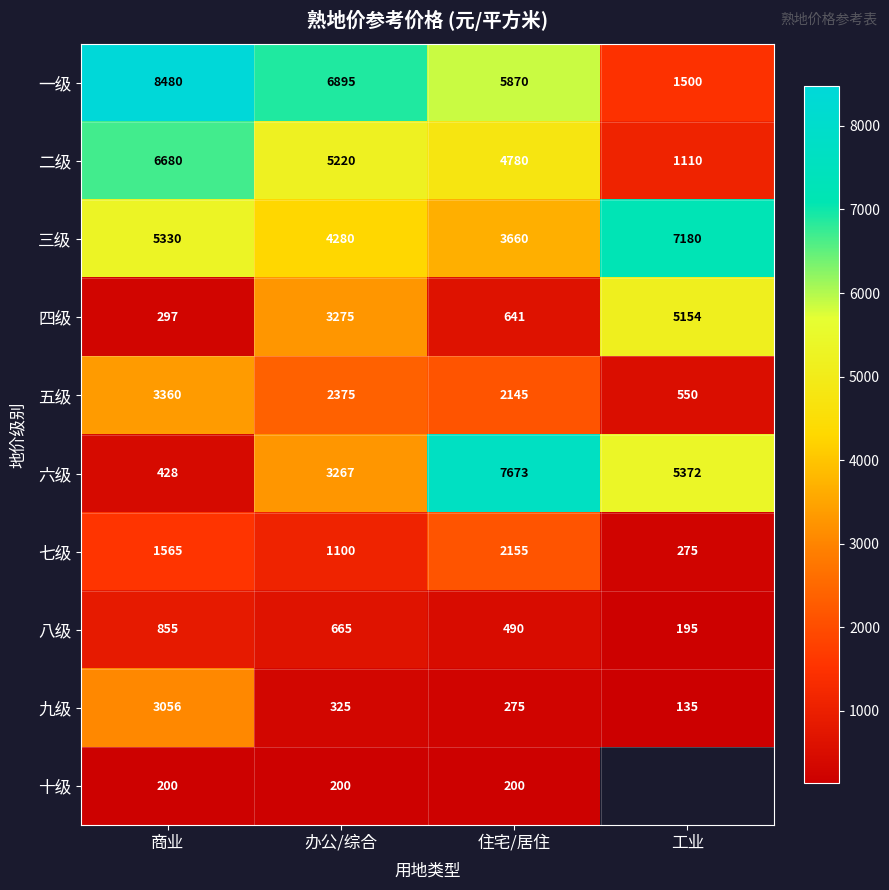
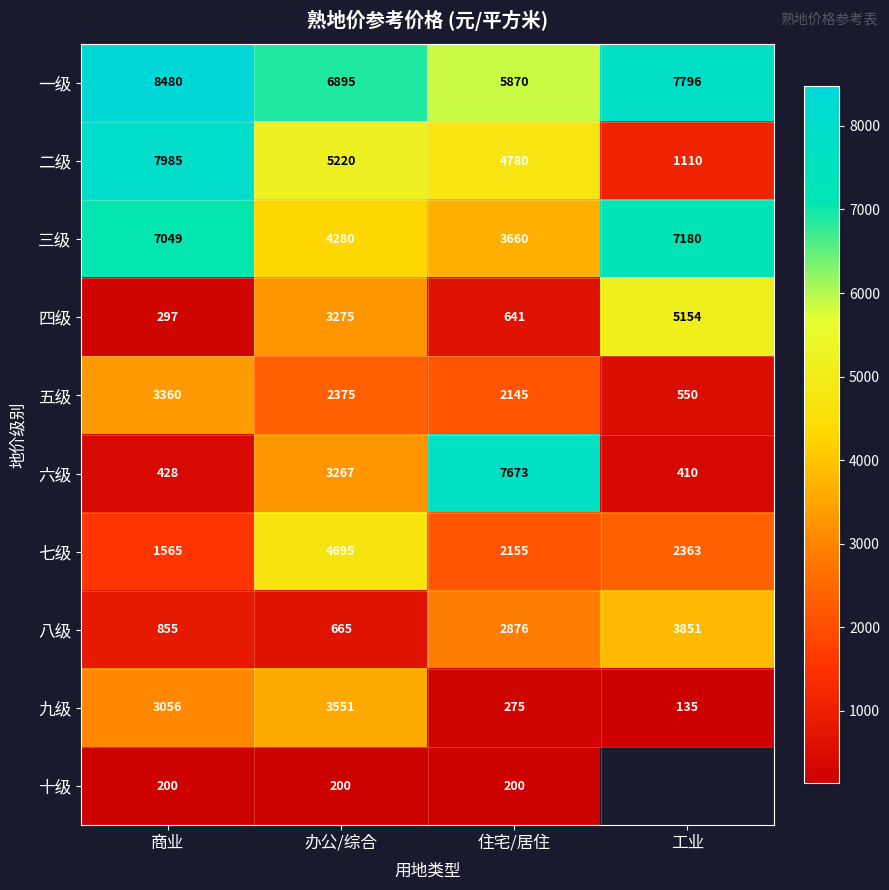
  {
    "一级": {
      "商业": 8480,
      "办公/综合": 6895,
      "住宅/居住": 5870,
-     "工业": 1500
+     "工业": 7796
    },
    "二级": {
-     "商业": 6680,
+     "商业": 7985,
      "办公/综合": 5220,
      "住宅/居住": 4780,
      "工业": 1110
    },
    "三级": {
-     "商业": 5330,
+     "商业": 7049,
      "办公/综合": 4280,
      "住宅/居住": 3660,
      "工业": 7180
    },
    "四级": {
      "商业": 297,
      "办公/综合": 3275,
      "住宅/居住": 641,
      "工业": 5154
    },
    "五级": {
      "商业": 3360,
      "办公/综合": 2375,
      "住宅/居住": 2145,
      "工业": 550
    },
    "六级": {
      "商业": 428,
      "办公/综合": 3267,
      "住宅/居住": 7673,
-     "工业": 5372
+     "工业": 410
    },
    "七级": {
      "商业": 1565,
-     "办公/综合": 1100,
+     "办公/综合": 4695,
      "住宅/居住": 2155,
-     "工业": 275
+     "工业": 2363
    },
    "八级": {
      "商业": 855,
      "办公/综合": 665,
-     "住宅/居住": 490,
-     "工业": 195
+     "住宅/居住": 2876,
+     "工业": 3851
    },
    "九级": {
      "商业": 3056,
-     "办公/综合": 325,
+     "办公/综合": 3551,
      "住宅/居住": 275,
      "工业": 135
    },
    "十级": {
      "商业": 200,
      "办公/综合": 200,
      "住宅/居住": 200
    }
  }
